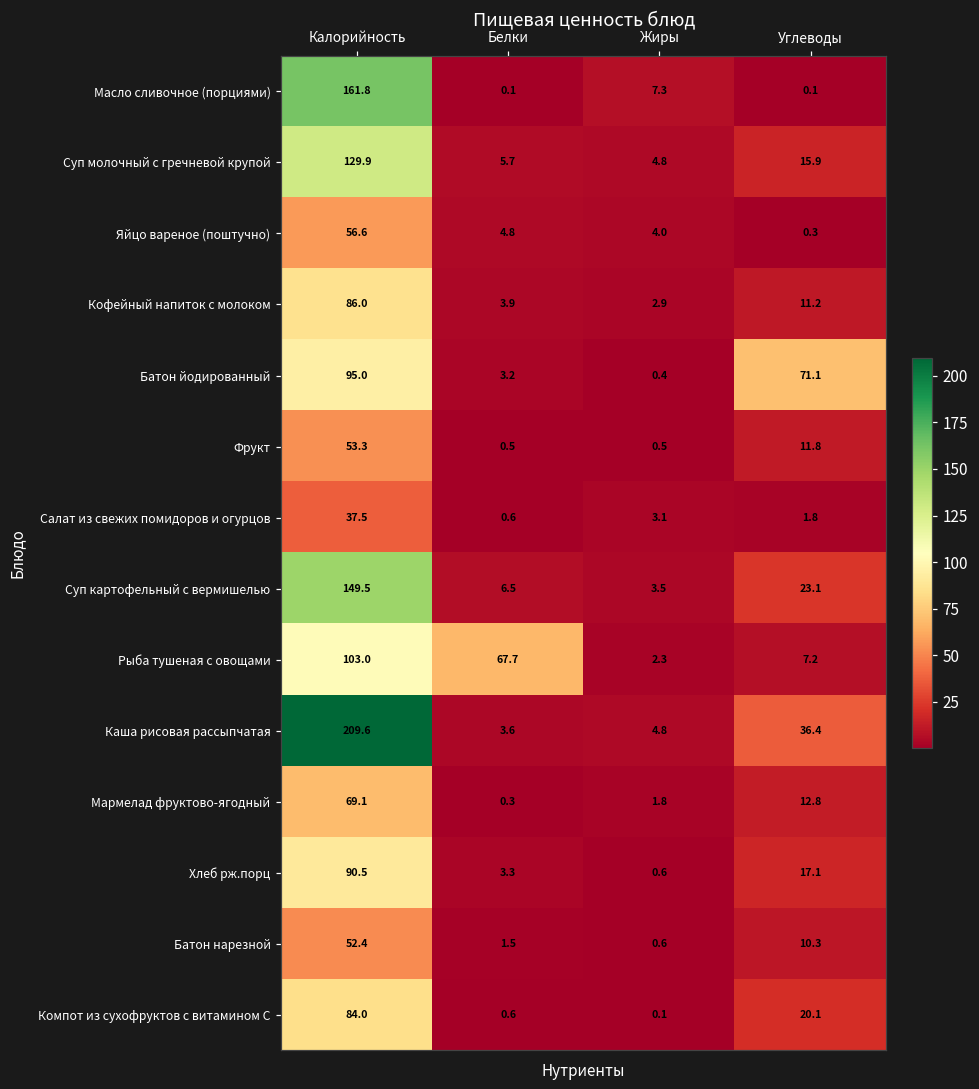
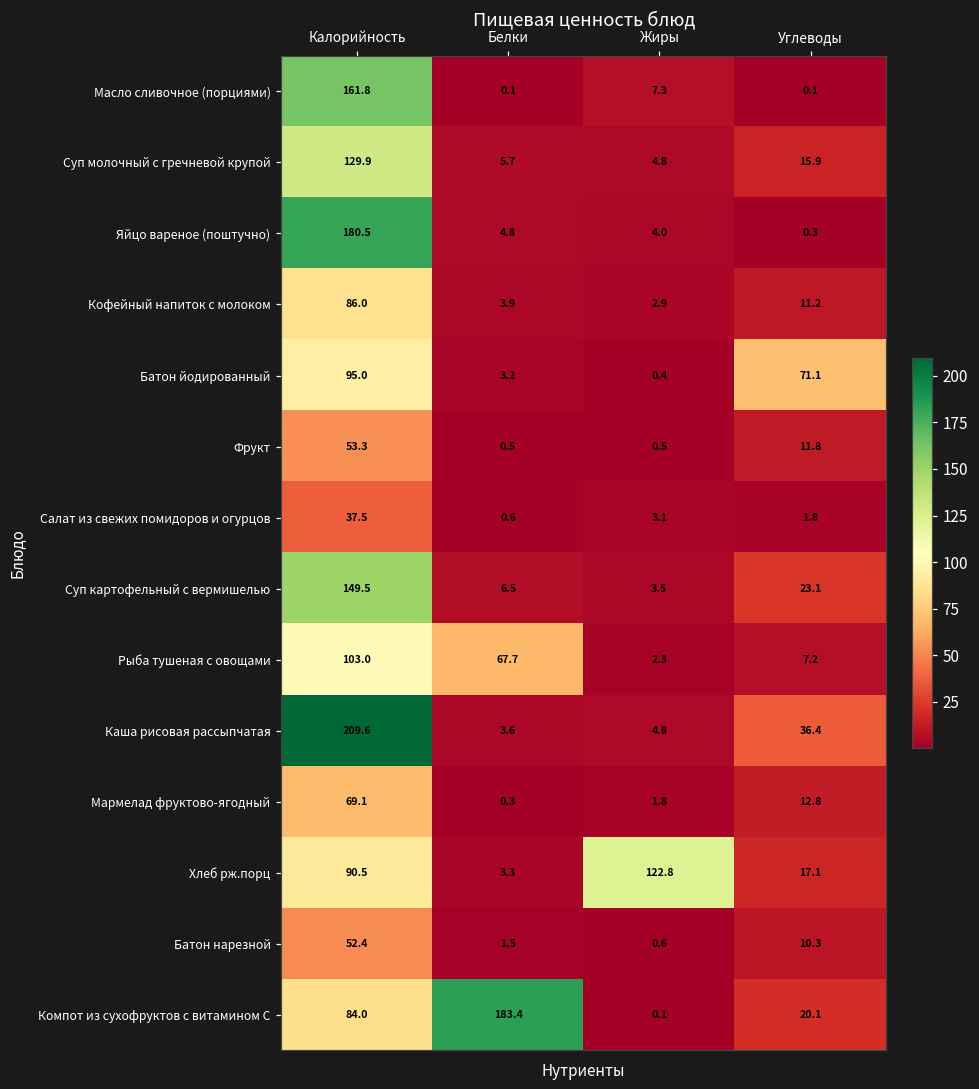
  {
    "Масло сливочное (порциями)": {
      "Калорийность": 161.8,
      "Белки": 0.1,
      "Жиры": 7.3,
      "Углеводы": 0.1
    },
    "Суп молочный с гречневой крупой": {
      "Калорийность": 129.9,
      "Белки": 5.7,
      "Жиры": 4.8,
      "Углеводы": 15.9
    },
    "Яйцо вареное (поштучно)": {
-     "Калорийность": 56.6,
+     "Калорийность": 180.5,
      "Белки": 4.8,
      "Жиры": 4.0,
      "Углеводы": 0.3
    },
    "Кофейный напиток с молоком": {
      "Калорийность": 86.0,
      "Белки": 3.9,
      "Жиры": 2.9,
      "Углеводы": 11.2
    },
    "Батон йодированный": {
      "Калорийность": 95.0,
      "Белки": 3.2,
      "Жиры": 0.4,
      "Углеводы": 71.1
    },
    "Фрукт": {
      "Калорийность": 53.3,
      "Белки": 0.5,
      "Жиры": 0.5,
      "Углеводы": 11.8
    },
    "Салат из свежих помидоров и огурцов": {
      "Калорийность": 37.5,
      "Белки": 0.6,
      "Жиры": 3.1,
      "Углеводы": 1.8
    },
    "Суп картофельный с вермишелью": {
      "Калорийность": 149.5,
      "Белки": 6.5,
      "Жиры": 3.5,
      "Углеводы": 23.1
    },
    "Рыба тушеная с овощами": {
      "Калорийность": 103.0,
      "Белки": 67.7,
      "Жиры": 2.3,
      "Углеводы": 7.2
    },
    "Каша рисовая рассыпчатая": {
      "Калорийность": 209.6,
      "Белки": 3.6,
      "Жиры": 4.8,
      "Углеводы": 36.4
    },
    "Мармелад фруктово-ягодный": {
      "Калорийность": 69.1,
      "Белки": 0.3,
      "Жиры": 1.8,
      "Углеводы": 12.8
    },
    "Хлеб рж.порц": {
      "Калорийность": 90.5,
      "Белки": 3.3,
-     "Жиры": 0.6,
+     "Жиры": 122.8,
      "Углеводы": 17.1
    },
    "Батон нарезной": {
      "Калорийность": 52.4,
      "Белки": 1.5,
      "Жиры": 0.6,
      "Углеводы": 10.3
    },
    "Компот из сухофруктов с витамином С": {
      "Калорийность": 84.0,
-     "Белки": 0.6,
+     "Белки": 183.4,
      "Жиры": 0.1,
      "Углеводы": 20.1
    }
  }
